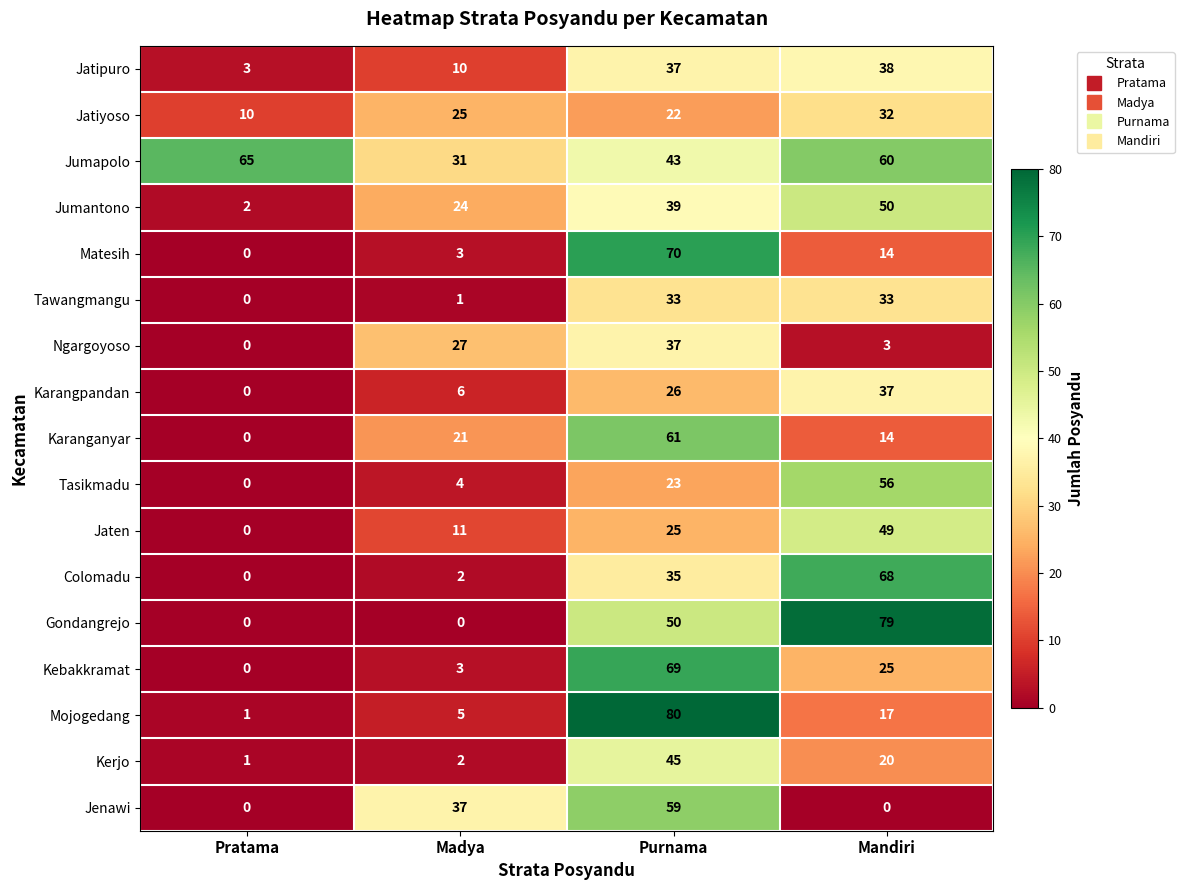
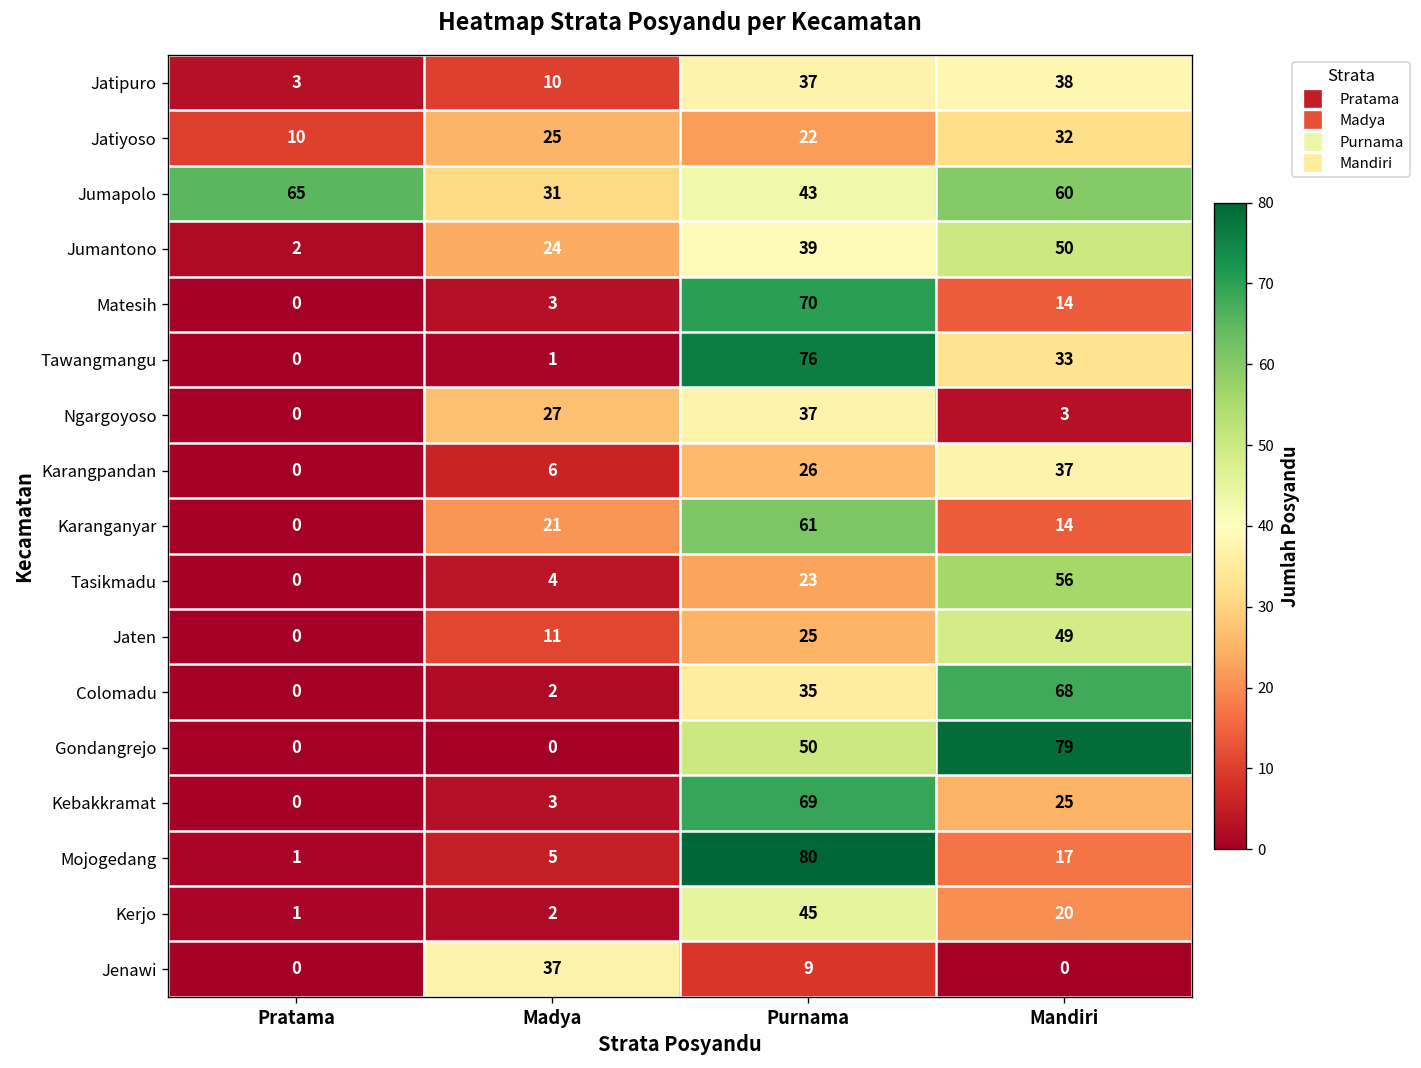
  {
    "Jatipuro": {
      "Pratama": 3,
      "Madya": 10,
      "Purnama": 37,
      "Mandiri": 38
    },
    "Jatiyoso": {
      "Pratama": 10,
      "Madya": 25,
      "Purnama": 22,
      "Mandiri": 32
    },
    "Jumapolo": {
      "Pratama": 65,
      "Madya": 31,
      "Purnama": 43,
      "Mandiri": 60
    },
    "Jumantono": {
      "Pratama": 2,
      "Madya": 24,
      "Purnama": 39,
      "Mandiri": 50
    },
    "Matesih": {
      "Pratama": 0,
      "Madya": 3,
      "Purnama": 70,
      "Mandiri": 14
    },
    "Tawangmangu": {
      "Pratama": 0,
      "Madya": 1,
-     "Purnama": 33,
+     "Purnama": 76,
      "Mandiri": 33
    },
    "Ngargoyoso": {
      "Pratama": 0,
      "Madya": 27,
      "Purnama": 37,
      "Mandiri": 3
    },
    "Karangpandan": {
      "Pratama": 0,
      "Madya": 6,
      "Purnama": 26,
      "Mandiri": 37
    },
    "Karanganyar": {
      "Pratama": 0,
      "Madya": 21,
      "Purnama": 61,
      "Mandiri": 14
    },
    "Tasikmadu": {
      "Pratama": 0,
      "Madya": 4,
      "Purnama": 23,
      "Mandiri": 56
    },
    "Jaten": {
      "Pratama": 0,
      "Madya": 11,
      "Purnama": 25,
      "Mandiri": 49
    },
    "Colomadu": {
      "Pratama": 0,
      "Madya": 2,
      "Purnama": 35,
      "Mandiri": 68
    },
    "Gondangrejo": {
      "Pratama": 0,
      "Madya": 0,
      "Purnama": 50,
      "Mandiri": 79
    },
    "Kebakkramat": {
      "Pratama": 0,
      "Madya": 3,
      "Purnama": 69,
      "Mandiri": 25
    },
    "Mojogedang": {
      "Pratama": 1,
      "Madya": 5,
      "Purnama": 80,
      "Mandiri": 17
    },
    "Kerjo": {
      "Pratama": 1,
      "Madya": 2,
      "Purnama": 45,
      "Mandiri": 20
    },
    "Jenawi": {
      "Pratama": 0,
      "Madya": 37,
-     "Purnama": 59,
+     "Purnama": 9,
      "Mandiri": 0
    }
  }
